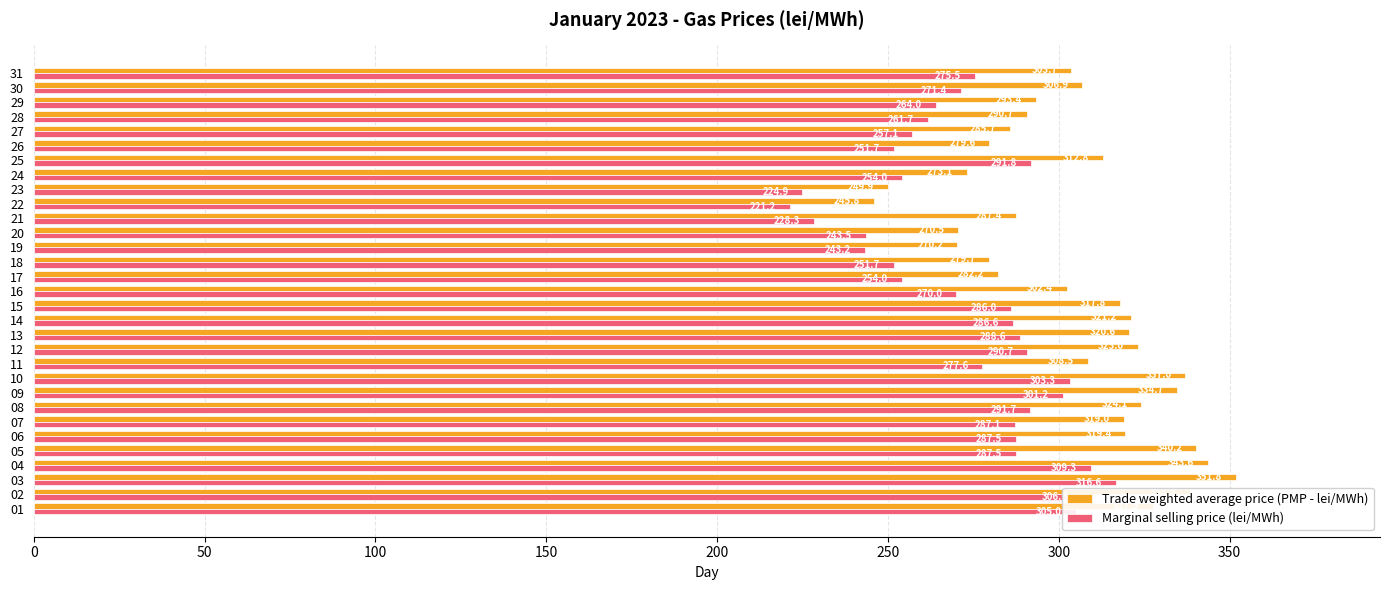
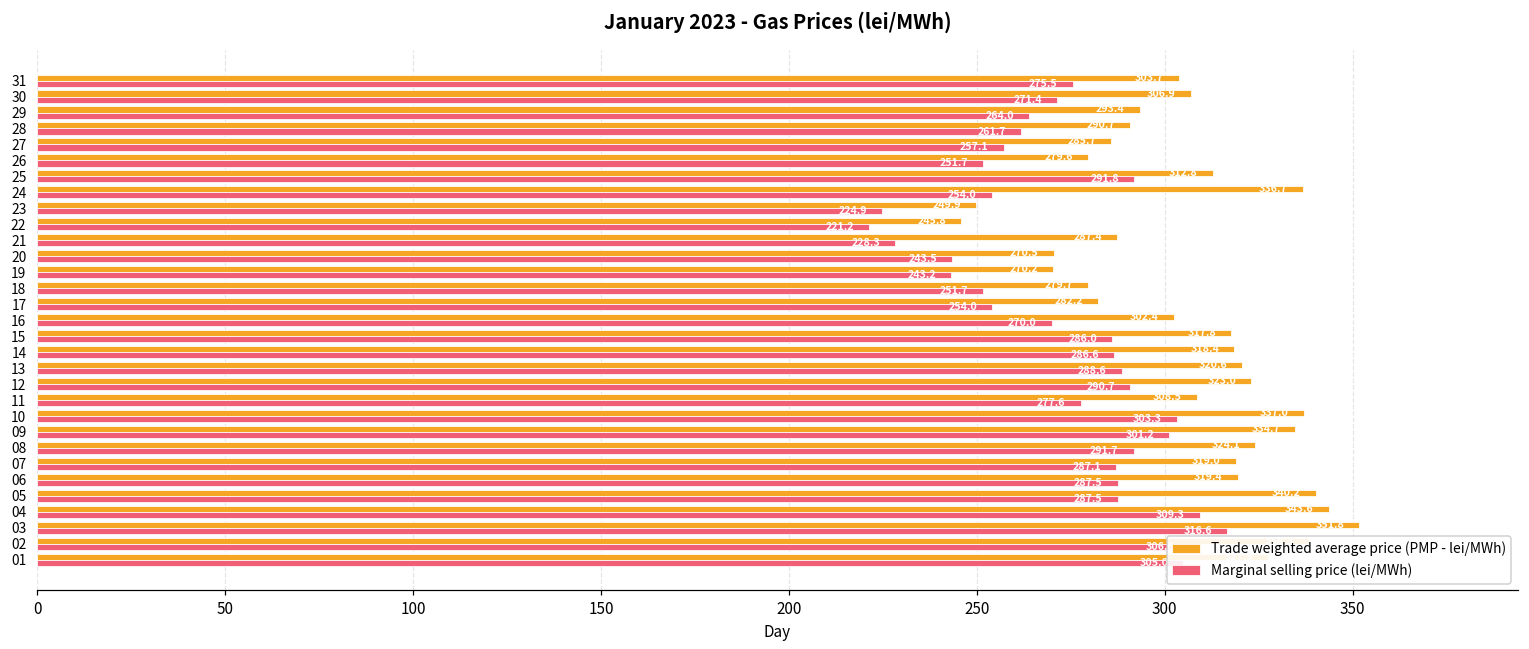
  {
    "Trade weighted average price (PMP - lei/MWh)": {
      "31": 304,
      "30": 307,
      "29": 293,
      "28": 291,
      "27": 286,
      "26": 280,
      "25": 313,
-     "24": 273,
+     "24": 337,
      "23": 250,
      "22": 246,
      "21": 287,
      "20": 271,
      "19": 270,
      "18": 280,
      "17": 282,
      "16": 302,
      "15": 318,
-     "14": 321,
+     "14": 318,
      "13": 321,
      "12": 323,
      "11": 308,
      "10": 337,
      "09": 335,
      "08": 324,
      "07": 319,
      "06": 319,
      "05": 340,
      "04": 344,
      "03": 352
    },
    "Marginal selling price (lei/MWh)": {
      "31": 275.5,
      "30": 271.4,
      "29": 264.0,
      "28": 261.7,
      "27": 257.1,
      "26": 251.7,
      "25": 291.8,
      "24": 254.0,
      "23": 224.9,
      "22": 221.2,
      "21": 228.3,
      "20": 243.5,
      "19": 243.2,
      "18": 251.7,
      "17": 254.0,
      "16": 270.0,
      "15": 286.0,
      "14": 286.6,
      "13": 288.6,
      "12": 290.7,
      "11": 277.6,
      "10": 303.3,
      "09": 301.2,
      "08": 291.7,
      "07": 287.1,
      "06": 287.5,
      "05": 287.5,
      "04": 309.3,
      "03": 316.6
    }
  }
